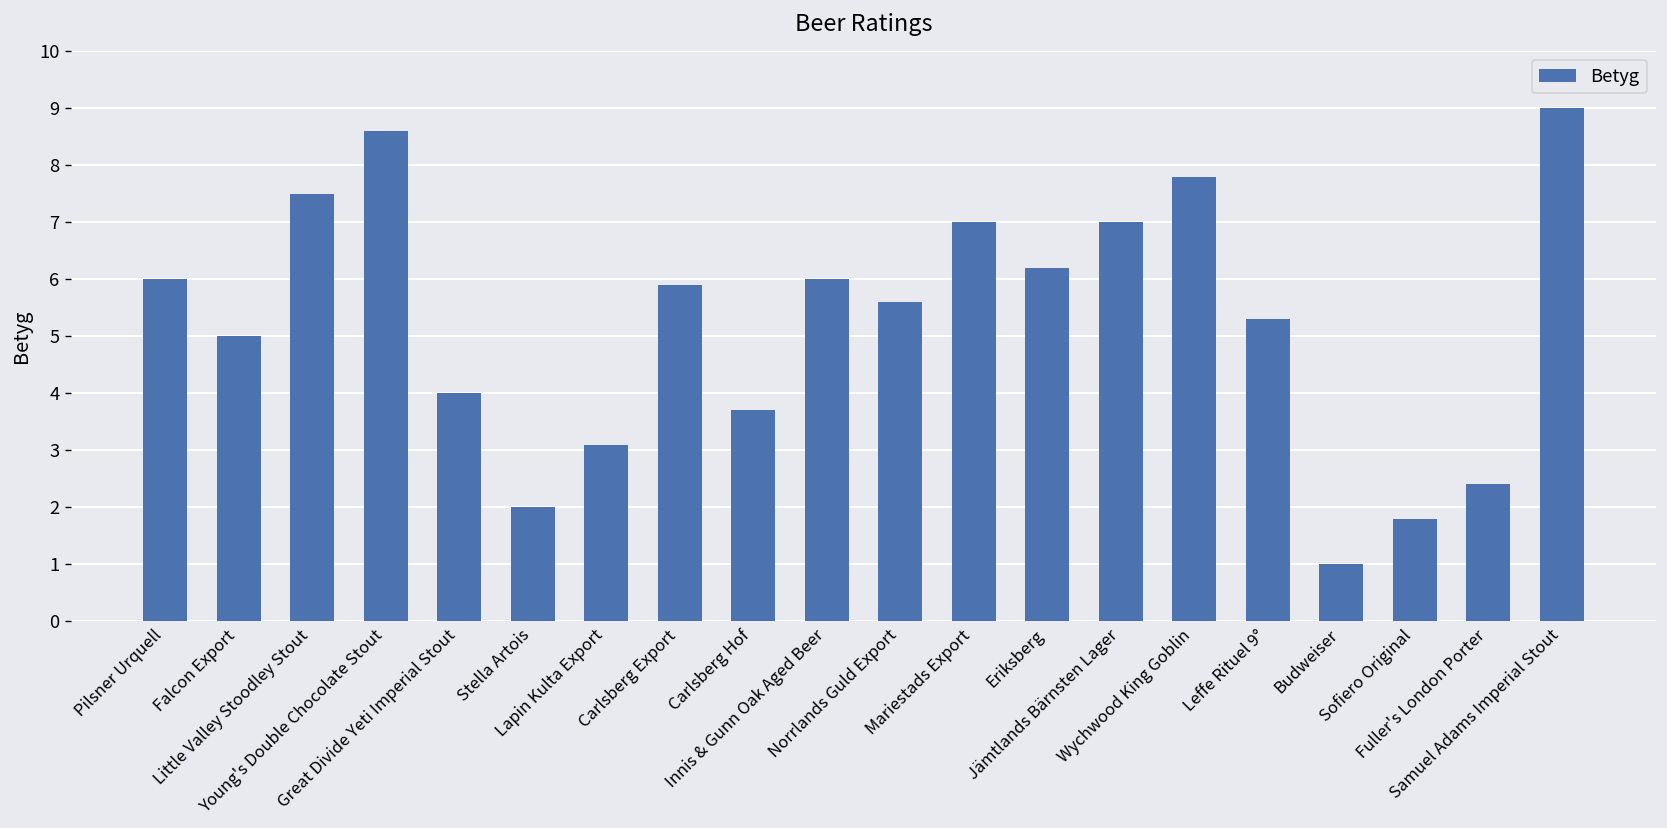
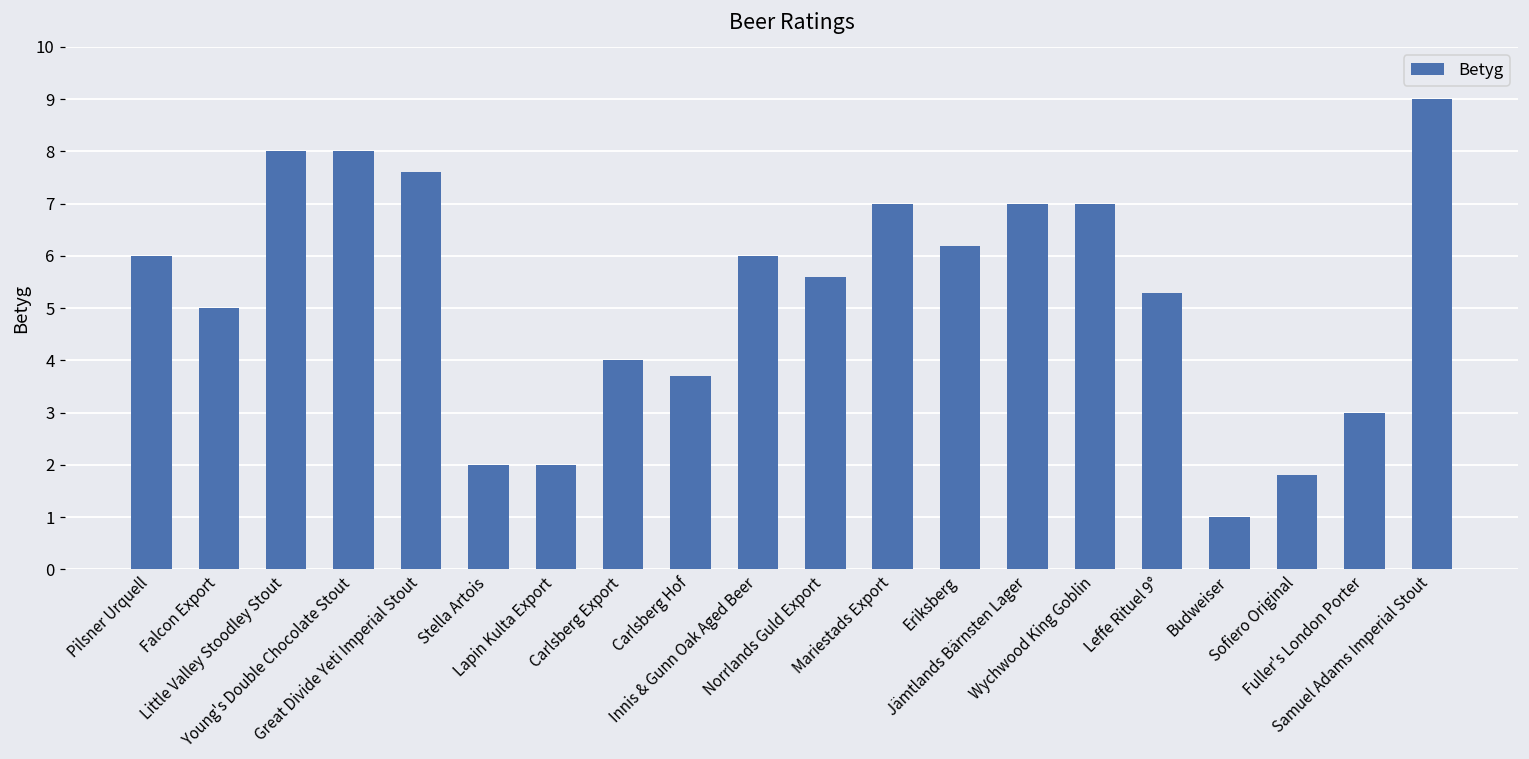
  {
    "Pilsner Urquell": 6.0,
    "Falcon Export": 5.0,
-   "Little Valley Stoodley Stout": 7.5,
-   "Young's Double Chocolate Stout": 8.6,
-   "Great Divide Yeti Imperial Stout": 4.0,
+   "Little Valley Stoodley Stout": 8.0,
+   "Young's Double Chocolate Stout": 8.0,
+   "Great Divide Yeti Imperial Stout": 7.6,
    "Stella Artois": 2.0,
-   "Lapin Kulta Export": 3.1,
-   "Carlsberg Export": 5.9,
+   "Lapin Kulta Export": 2.0,
+   "Carlsberg Export": 4.0,
    "Carlsberg Hof": 3.7,
    "Innis & Gunn Oak Aged Beer": 6.0,
    "Norrlands Guld Export": 5.6,
    "Mariestads Export": 7.0,
    "Eriksberg": 6.2,
    "Jämtlands Bärnsten Lager": 7.0,
-   "Wychwood King Goblin": 7.8,
+   "Wychwood King Goblin": 7.0,
    "Leffe Rituel 9°": 5.3,
    "Budweiser": 1.0,
    "Sofiero Original": 1.8,
-   "Fuller's London Porter": 2.4,
+   "Fuller's London Porter": 3.0,
    "Samuel Adams Imperial Stout": 9.0
  }
